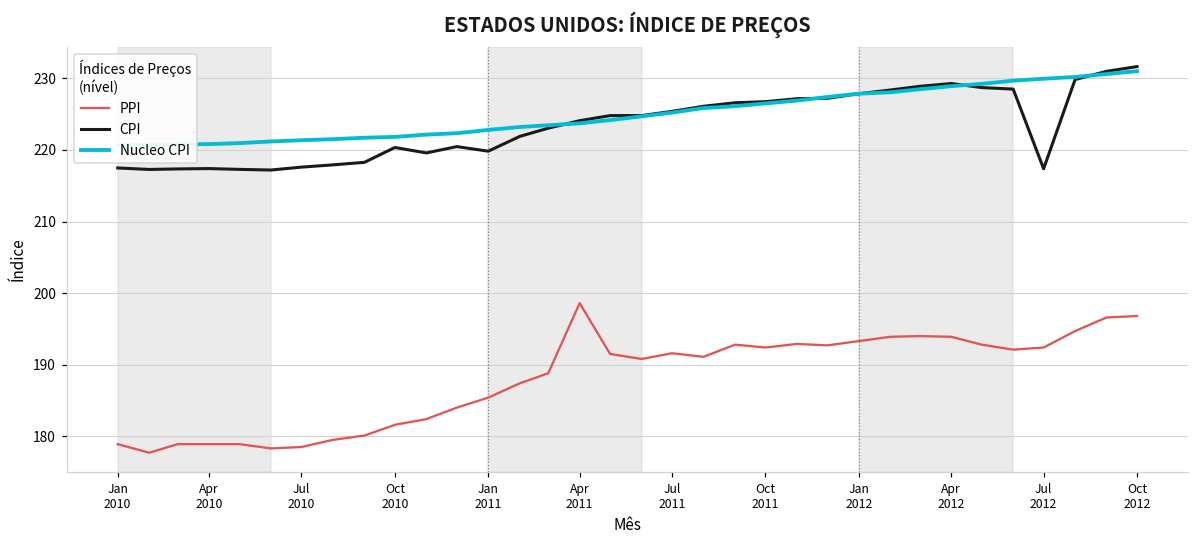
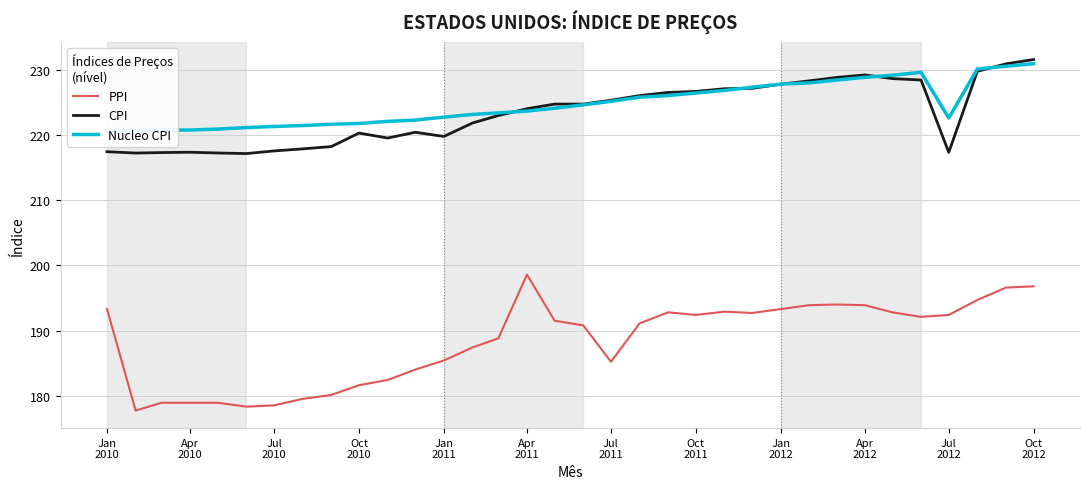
  {
    "PPI": {
-     "Jan 2010": 179,
+     "Jan 2010": 193,
      "Apr 2010": 179,
      "Jul 2010": 179,
      "Oct 2010": 182,
      "Jan 2011": 185,
      "Apr 2011": 199,
-     "Jul 2011": 192,
+     "Jul 2011": 185,
      "Oct 2011": 192,
      "Jan 2012": 193,
      "Apr 2012": 194,
      "Jul 2012": 192,
      "Oct 2012": 197
    },
    "CPI": {
      "Jan 2010": 217,
      "Apr 2010": 217,
      "Jul 2010": 218,
      "Oct 2010": 220,
      "Jan 2011": 220,
      "Jul 2012": 217,
      "Oct 2012": 232
    },
    "Nucleo CPI": {
      "Apr 2010": 221,
      "Jul 2010": 221,
      "Oct 2010": 222,
      "Jan 2011": 223,
-     "Jul 2012": 230,
+     "Jul 2012": 223,
      "Oct 2012": 231
    }
  }
